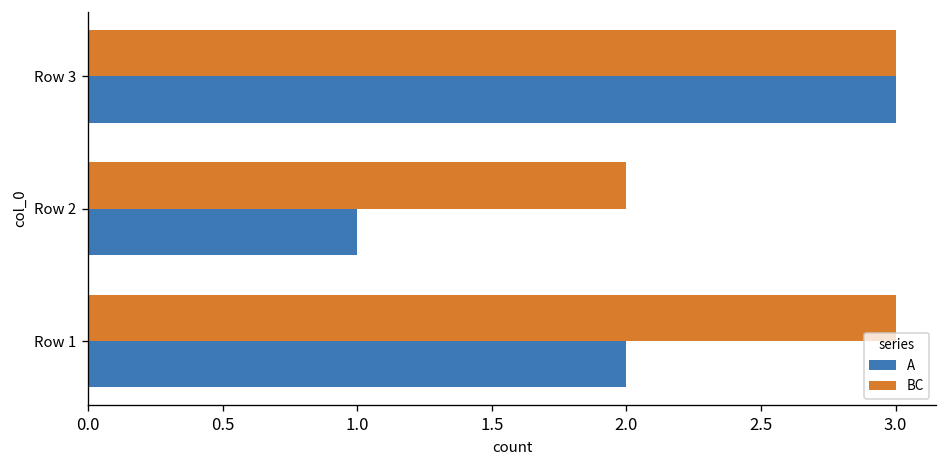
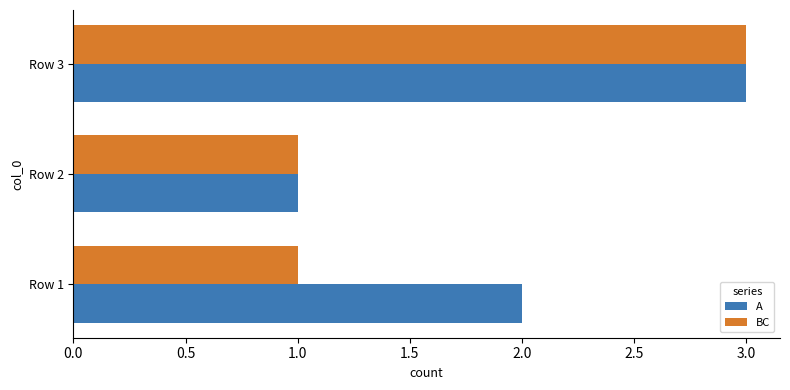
  {
    "A": {
      "Row 3": 3,
      "Row 2": 1,
      "Row 1": 2
    },
    "BC": {
      "Row 3": 3,
-     "Row 2": 2,
-     "Row 1": 3
+     "Row 2": 1,
+     "Row 1": 1
    }
  }
